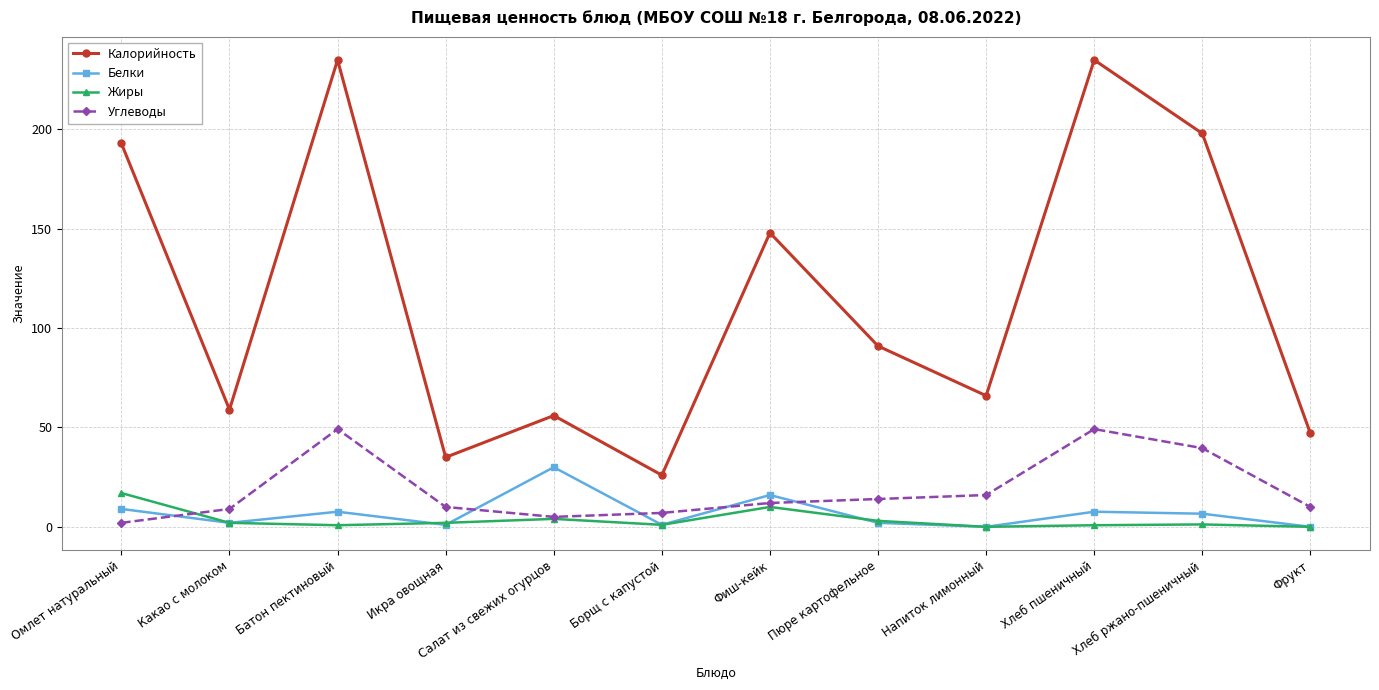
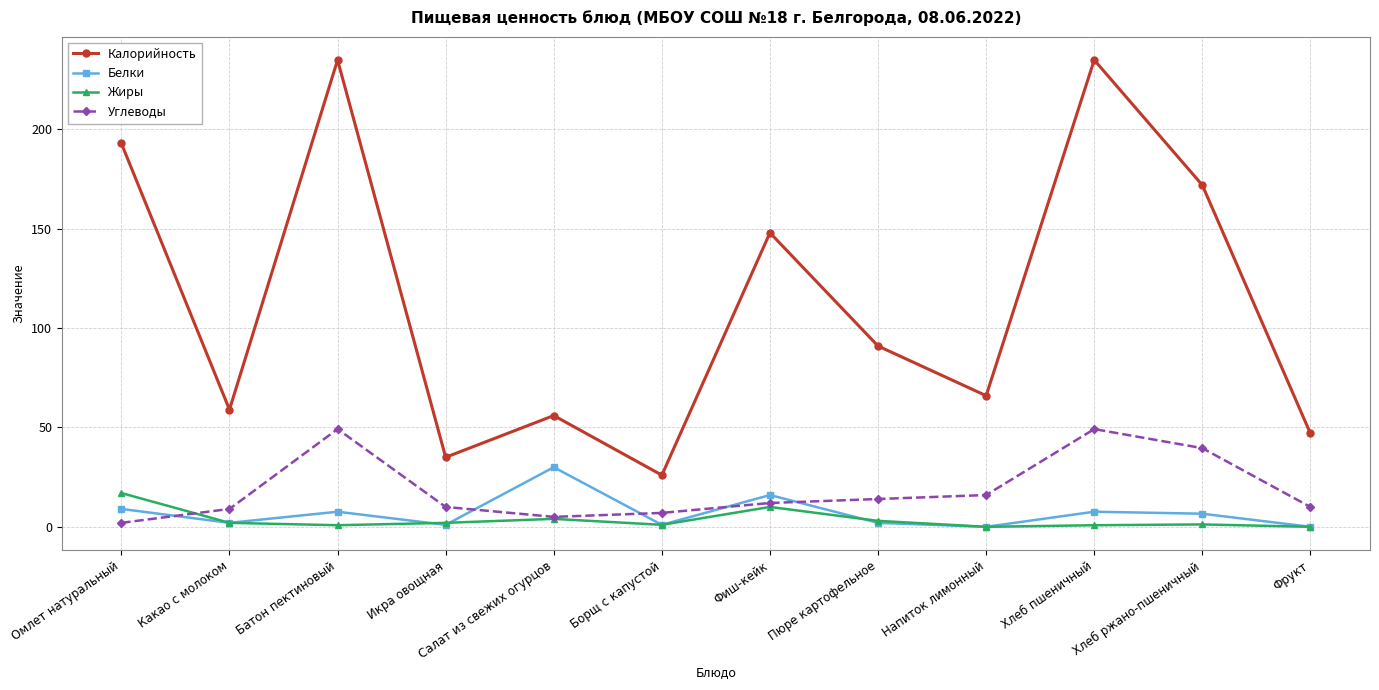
  {
    "Калорийность": {
      "Омлет натуральный": 193,
      "Какао с молоком": 59,
      "Батон пектиновый": 235,
      "Икра овощная": 35,
      "Салат из свежих огурцов": 56,
      "Борщ с капустой": 26,
      "Фиш-кейк": 148,
      "Пюре картофельное": 91,
      "Напиток лимонный": 66,
      "Хлеб пшеничный": 235,
-     "Хлеб ржано-пшеничный": 198,
+     "Хлеб ржано-пшеничный": 172,
      "Фрукт": 47
    },
    "Белки": {
      "Омлет натуральный": 9,
      "Батон пектиновый": 8,
      "Салат из свежих огурцов": 30,
      "Фиш-кейк": 16,
      "Хлеб пшеничный": 8,
      "Хлеб ржано-пшеничный": 7
    },
    "Жиры": {
      "Омлет натуральный": 17,
      "Батон пектиновый": 1,
      "Фиш-кейк": 10,
      "Хлеб пшеничный": 1,
      "Хлеб ржано-пшеничный": 1
    },
    "Углеводы": {
      "Омлет натуральный": 2,
      "Какао с молоком": 9,
      "Батон пектиновый": 49,
      "Икра овощная": 10,
      "Борщ с капустой": 7,
      "Фиш-кейк": 12,
      "Пюре картофельное": 14,
      "Напиток лимонный": 16,
      "Хлеб пшеничный": 49,
      "Хлеб ржано-пшеничный": 40,
      "Фрукт": 10
    }
  }
